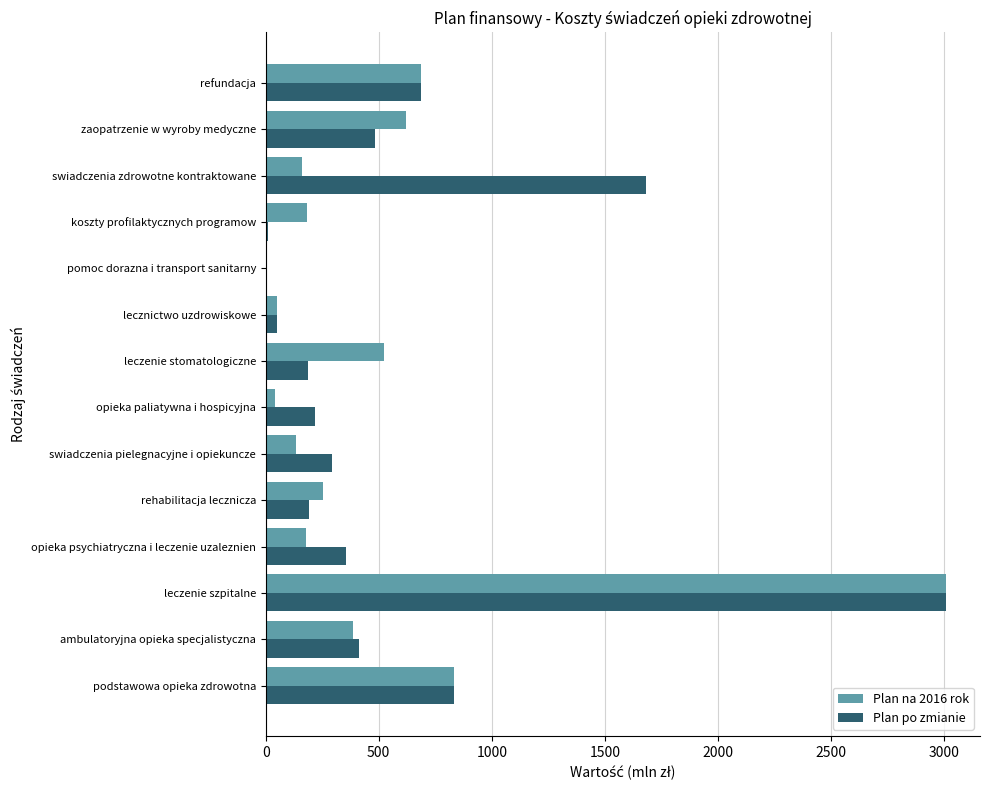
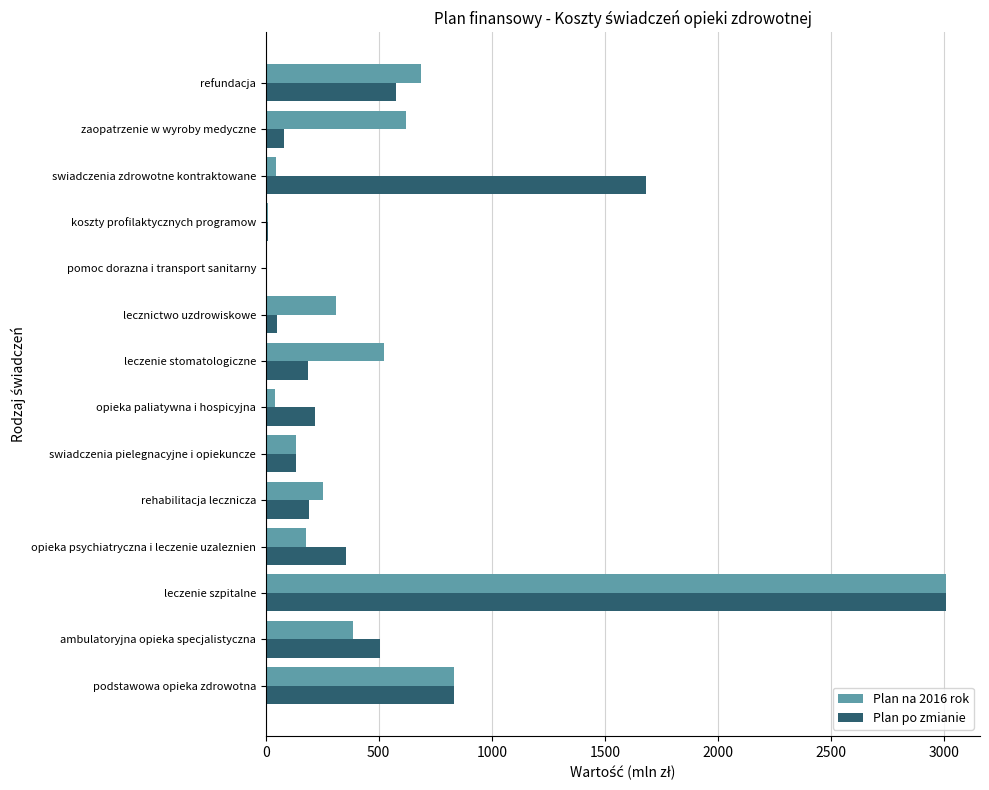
  {
    "Plan na 2016 rok": {
      "refundacja": 690,
      "zaopatrzenie w wyroby medyczne": 620,
-     "swiadczenia zdrowotne kontraktowane": 160,
-     "koszty profilaktycznych programow": 180,
-     "lecznictwo uzdrowiskowe": 50,
+     "swiadczenia zdrowotne kontraktowane": 40,
+     "koszty profilaktycznych programow": 10,
+     "lecznictwo uzdrowiskowe": 310,
      "leczenie stomatologiczne": 520,
      "opieka paliatywna i hospicyjna": 40,
      "swiadczenia pielegnacyjne i opiekuncze": 140,
      "rehabilitacja lecznicza": 260,
      "opieka psychiatryczna i leczenie uzaleznien": 180,
      "leczenie szpitalne": 3010,
      "ambulatoryjna opieka specjalistyczna": 390,
      "podstawowa opieka zdrowotna": 830
    },
    "Plan po zmianie": {
-     "refundacja": 690,
-     "zaopatrzenie w wyroby medyczne": 480,
+     "refundacja": 570,
+     "zaopatrzenie w wyroby medyczne": 80,
      "swiadczenia zdrowotne kontraktowane": 1680,
      "koszty profilaktycznych programow": 10,
      "lecznictwo uzdrowiskowe": 50,
      "leczenie stomatologiczne": 190,
      "opieka paliatywna i hospicyjna": 220,
-     "swiadczenia pielegnacyjne i opiekuncze": 290,
+     "swiadczenia pielegnacyjne i opiekuncze": 140,
      "rehabilitacja lecznicza": 190,
      "opieka psychiatryczna i leczenie uzaleznien": 360,
      "leczenie szpitalne": 3010,
-     "ambulatoryjna opieka specjalistyczna": 410,
+     "ambulatoryjna opieka specjalistyczna": 510,
      "podstawowa opieka zdrowotna": 830
    }
  }
